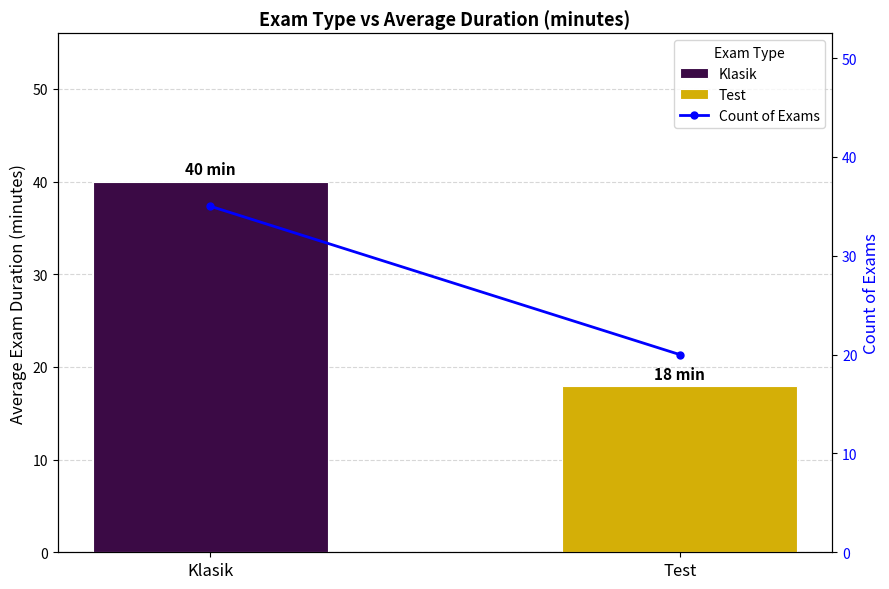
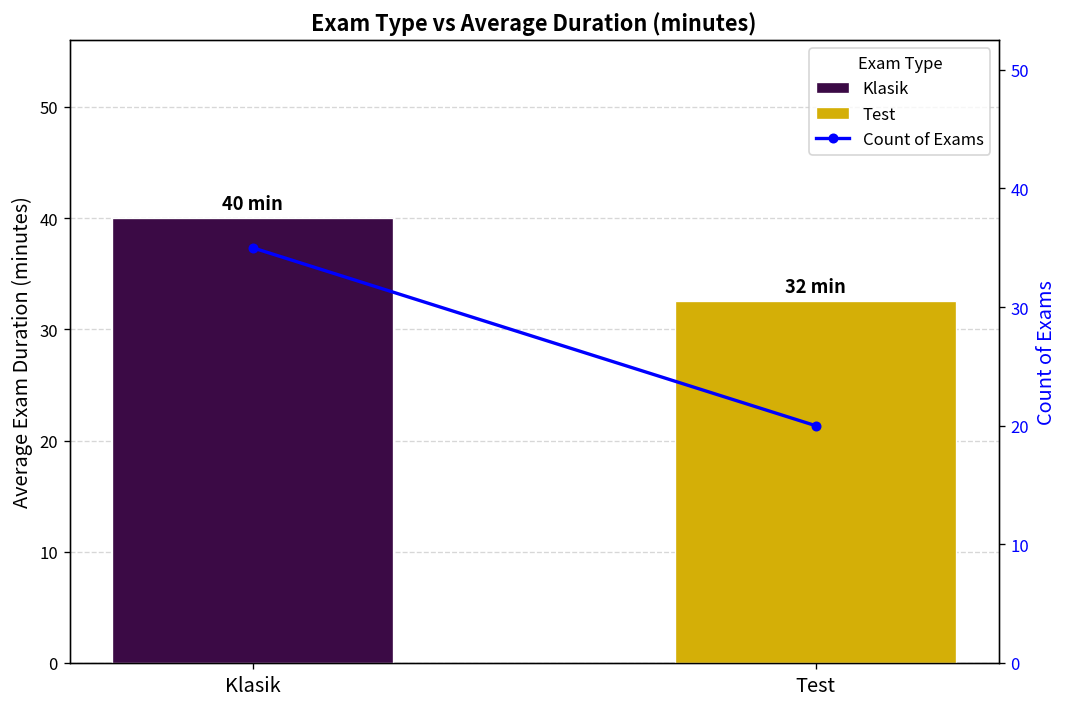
  {
    "Test": {
-     "Test": 18
+     "Test": 32
    }
  }
